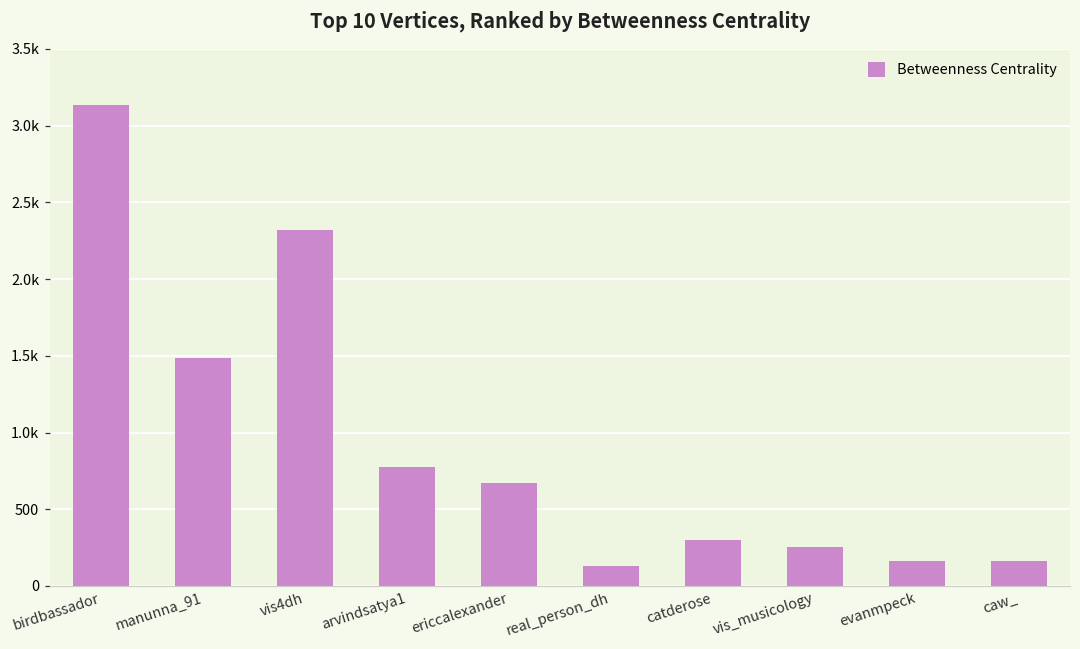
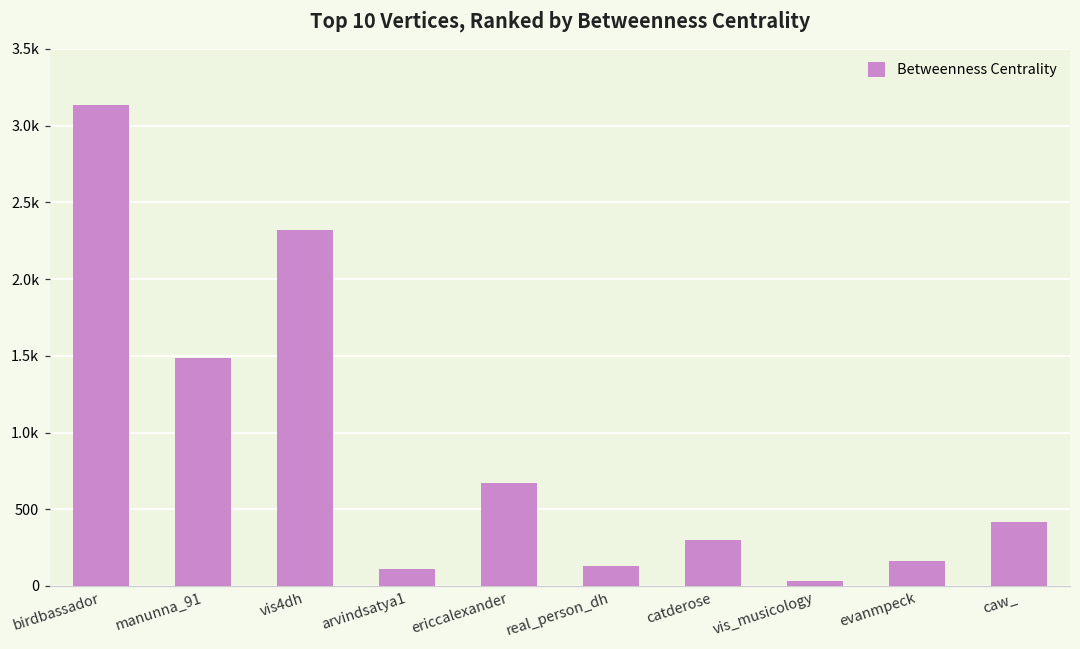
  {
    "birdbassador": 3140,
    "manunna_91": 1480,
    "vis4dh": 2320,
-   "arvindsatya1": 770,
+   "arvindsatya1": 110,
    "ericcalexander": 670,
    "real_person_dh": 130,
    "catderose": 300,
-   "vis_musicology": 250,
+   "vis_musicology": 30,
    "evanmpeck": 160,
-   "caw_": 160
+   "caw_": 420
  }
